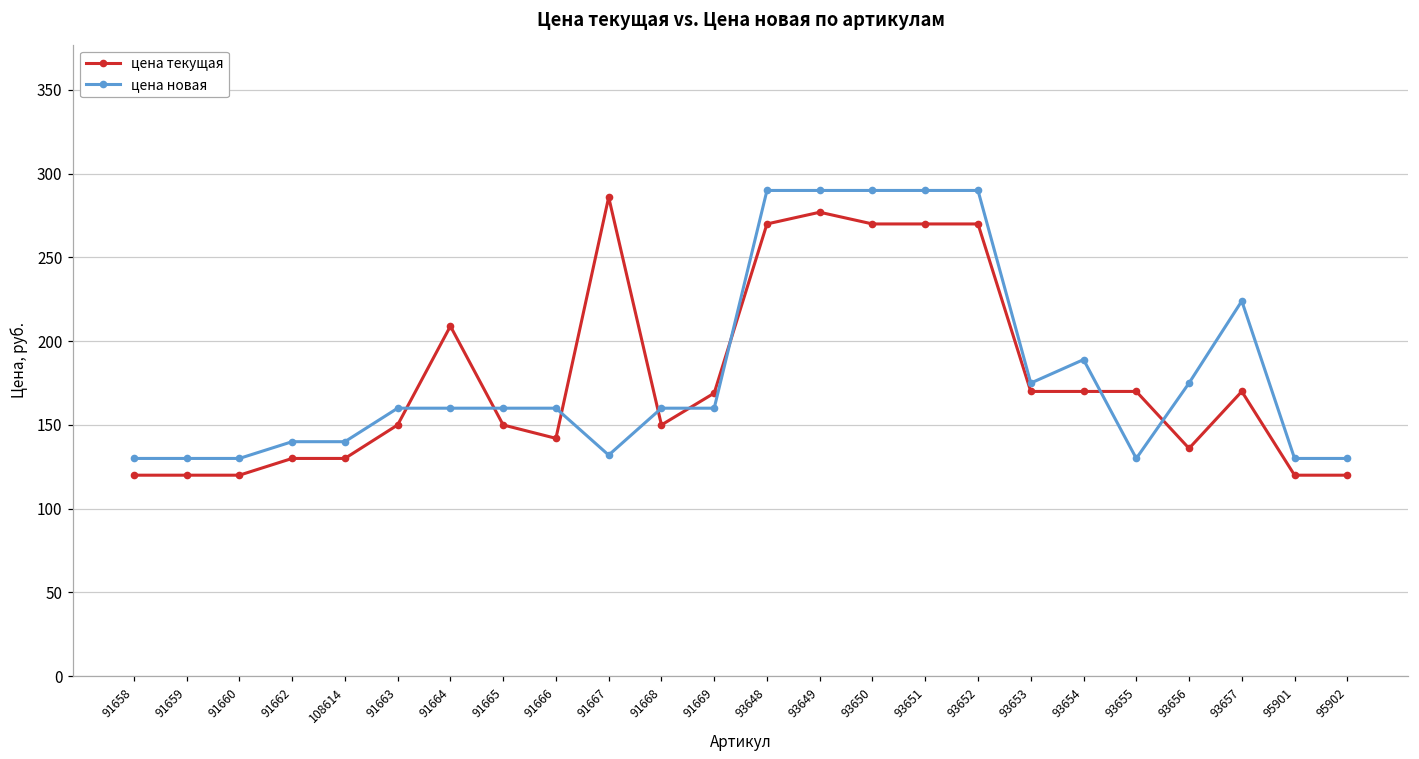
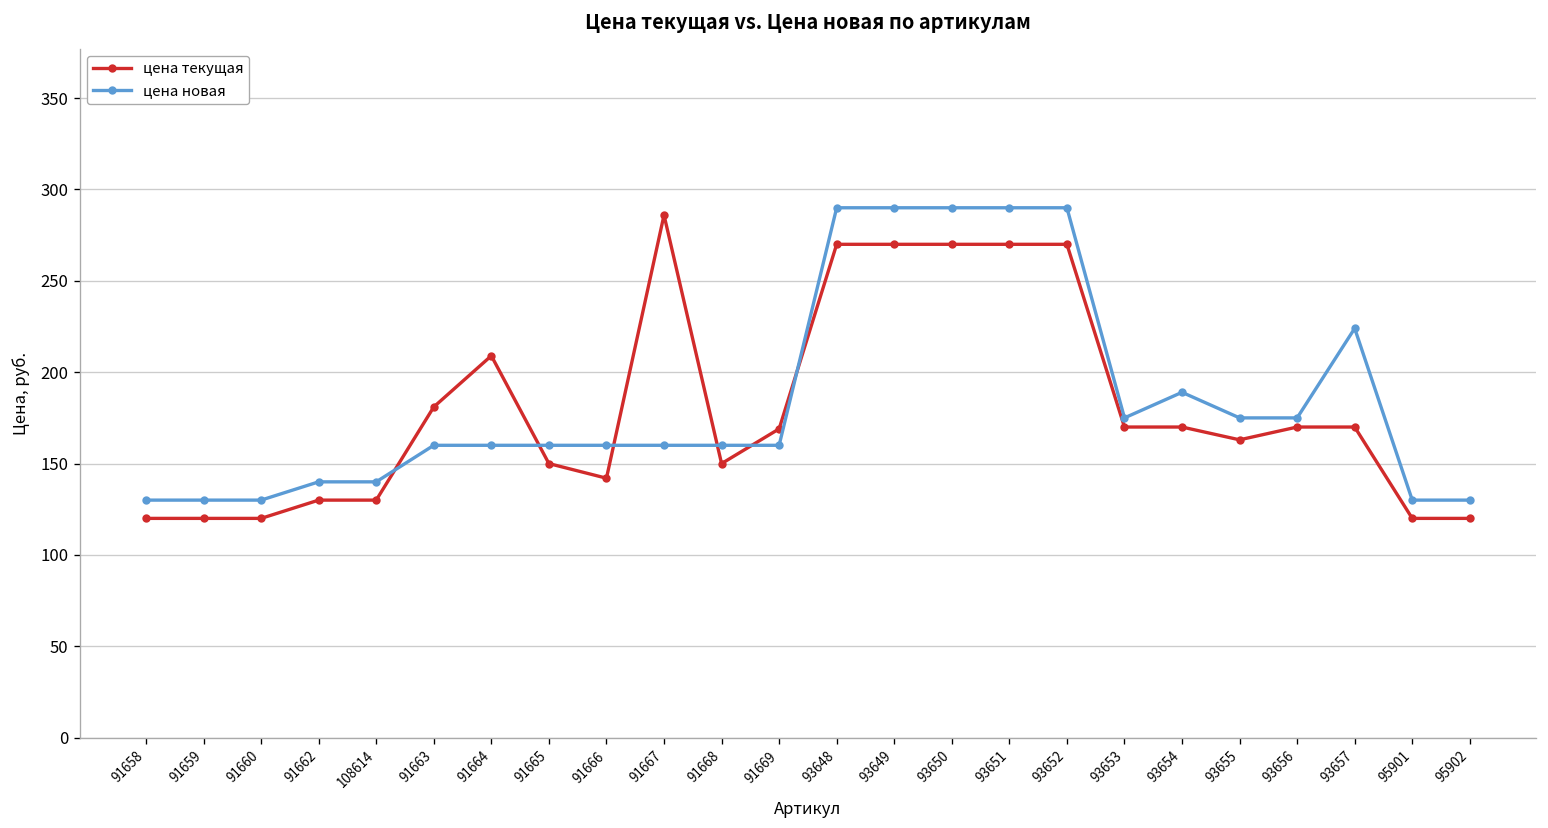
  {
    "цена текущая": {
      "91658": 120,
      "91659": 120,
      "91660": 120,
      "91662": 130,
      "108614": 130,
-     "91663": 150,
+     "91663": 181,
      "91664": 209,
      "91665": 150,
      "91666": 142,
      "91667": 286,
      "91668": 150,
      "91669": 169,
      "93648": 270,
-     "93649": 277,
+     "93649": 270,
      "93650": 270,
      "93651": 270,
      "93652": 270,
      "93653": 170,
      "93654": 170,
-     "93655": 170,
-     "93656": 136,
+     "93655": 163,
+     "93656": 170,
      "93657": 170,
      "95901": 120,
      "95902": 120
    },
    "цена новая": {
      "91658": 130,
      "91659": 130,
      "91660": 130,
      "91662": 140,
      "108614": 140,
      "91663": 160,
      "91664": 160,
      "91665": 160,
      "91666": 160,
-     "91667": 132,
+     "91667": 160,
      "91668": 160,
      "91669": 160,
      "93648": 290,
      "93649": 290,
      "93650": 290,
      "93651": 290,
      "93652": 290,
      "93653": 175,
      "93654": 189,
-     "93655": 130,
+     "93655": 175,
      "93656": 175,
      "93657": 224,
      "95901": 130,
      "95902": 130
    }
  }
